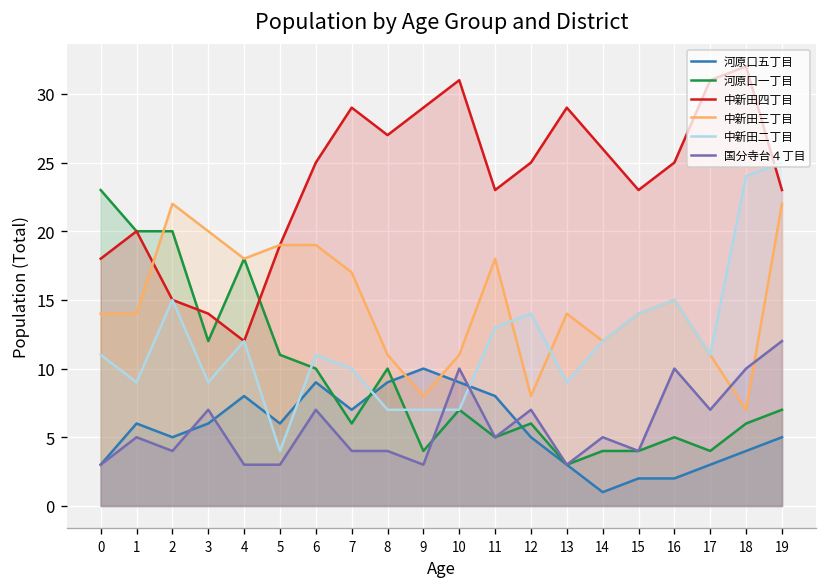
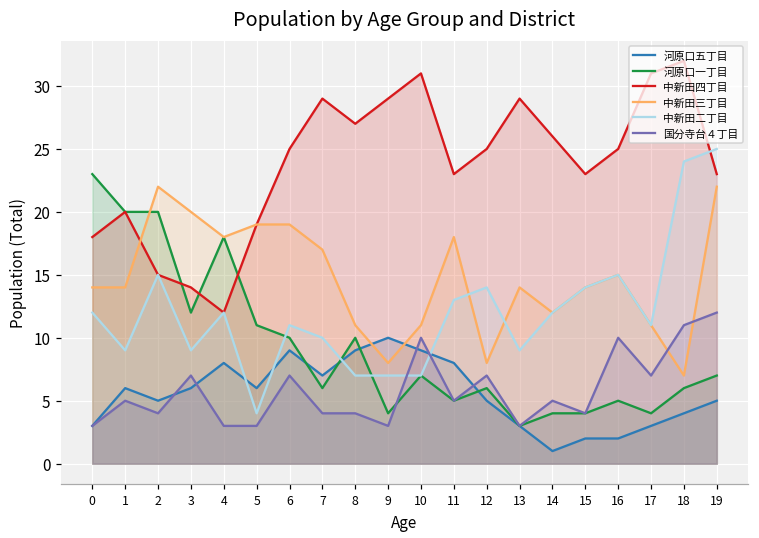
  {
    "河原口五丁目": {
      "1": 6,
      "2": 5,
      "3": 6,
      "4": 8,
      "5": 6,
      "6": 9,
      "7": 7,
      "8": 9,
      "9": 10,
      "10": 9,
      "11": 8,
      "12": 5,
      "14": 1,
      "15": 2,
      "16": 2,
      "17": 3,
      "18": 4,
      "19": 5
    },
    "河原口一丁目": {
      "0": 23,
      "2": 20,
      "3": 12,
      "5": 11,
      "6": 10,
      "7": 6,
      "8": 10,
      "9": 4,
      "12": 6,
      "14": 4,
      "16": 5,
      "17": 4,
      "18": 6,
      "19": 7
    },
    "中新田四丁目": {
      "0": 18,
      "3": 14,
      "6": 25,
      "7": 29,
      "8": 27,
      "9": 29,
      "10": 31,
      "11": 23,
      "12": 25,
      "13": 29,
      "14": 26,
      "15": 23,
      "16": 25,
      "19": 23
    },
    "中新田三丁目": {
      "0": 14,
      "1": 14,
      "2": 22,
      "3": 20,
      "6": 19,
      "7": 17,
      "8": 11,
      "9": 8,
      "10": 11,
      "11": 18,
      "12": 8,
      "13": 14,
      "18": 7,
      "19": 22
    },
    "中新田二丁目": {
-     "0": 11,
+     "0": 12,
      "1": 9,
      "3": 9,
      "5": 4,
      "6": 11,
      "7": 10,
      "8": 7,
      "9": 7,
      "11": 13,
      "12": 14,
      "13": 9,
      "18": 24,
      "19": 25
    },
    "国分寺台４丁目": {
      "1": 5,
      "2": 4,
      "3": 7,
      "4": 3,
      "5": 3,
      "6": 7,
      "7": 4,
      "8": 4,
      "9": 3,
      "10": 10,
      "12": 7,
      "14": 5,
      "16": 10,
      "17": 7,
-     "18": 10,
+     "18": 11,
      "19": 12
    }
  }
